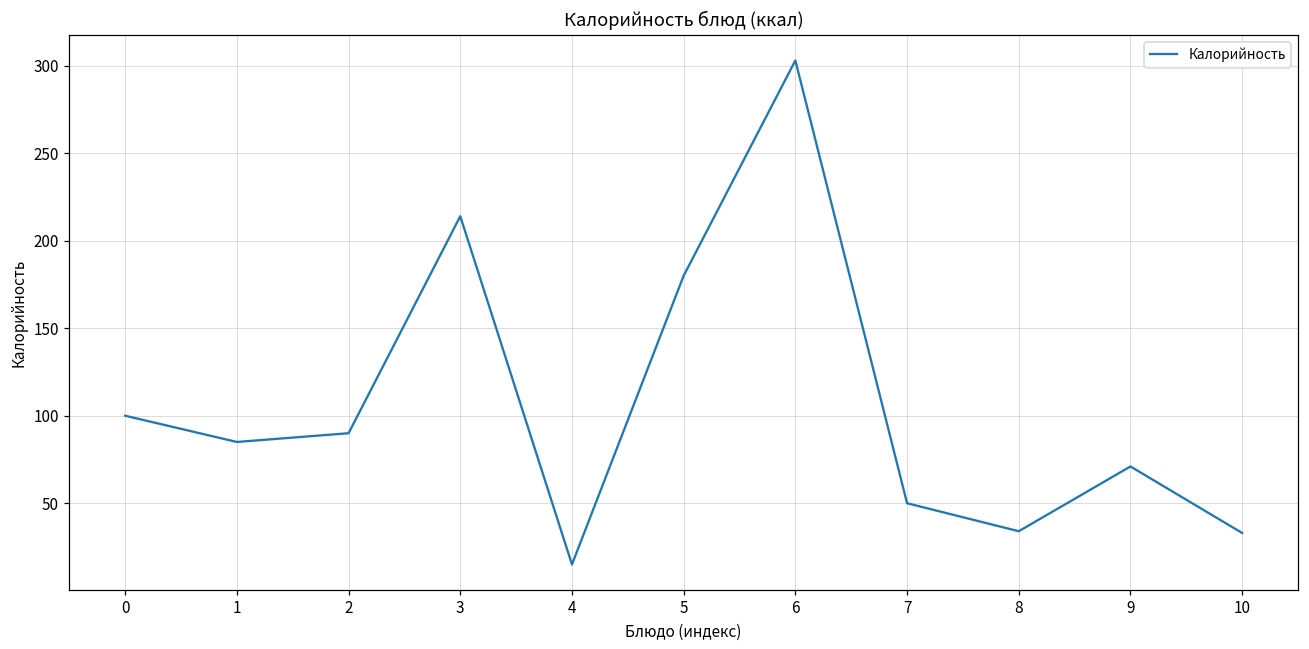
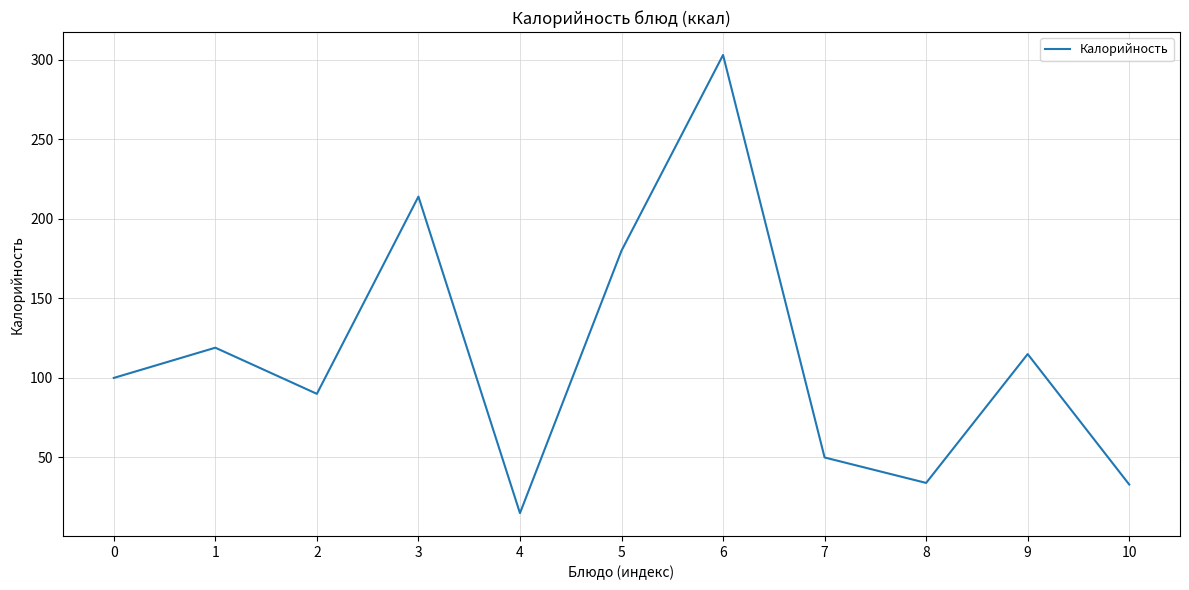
  {
    "0": 100,
-   "1": 85,
+   "1": 119,
    "2": 90,
    "3": 214,
    "4": 15,
    "5": 180,
    "6": 303,
    "7": 50,
    "8": 34,
-   "9": 71,
+   "9": 115,
    "10": 33
  }
